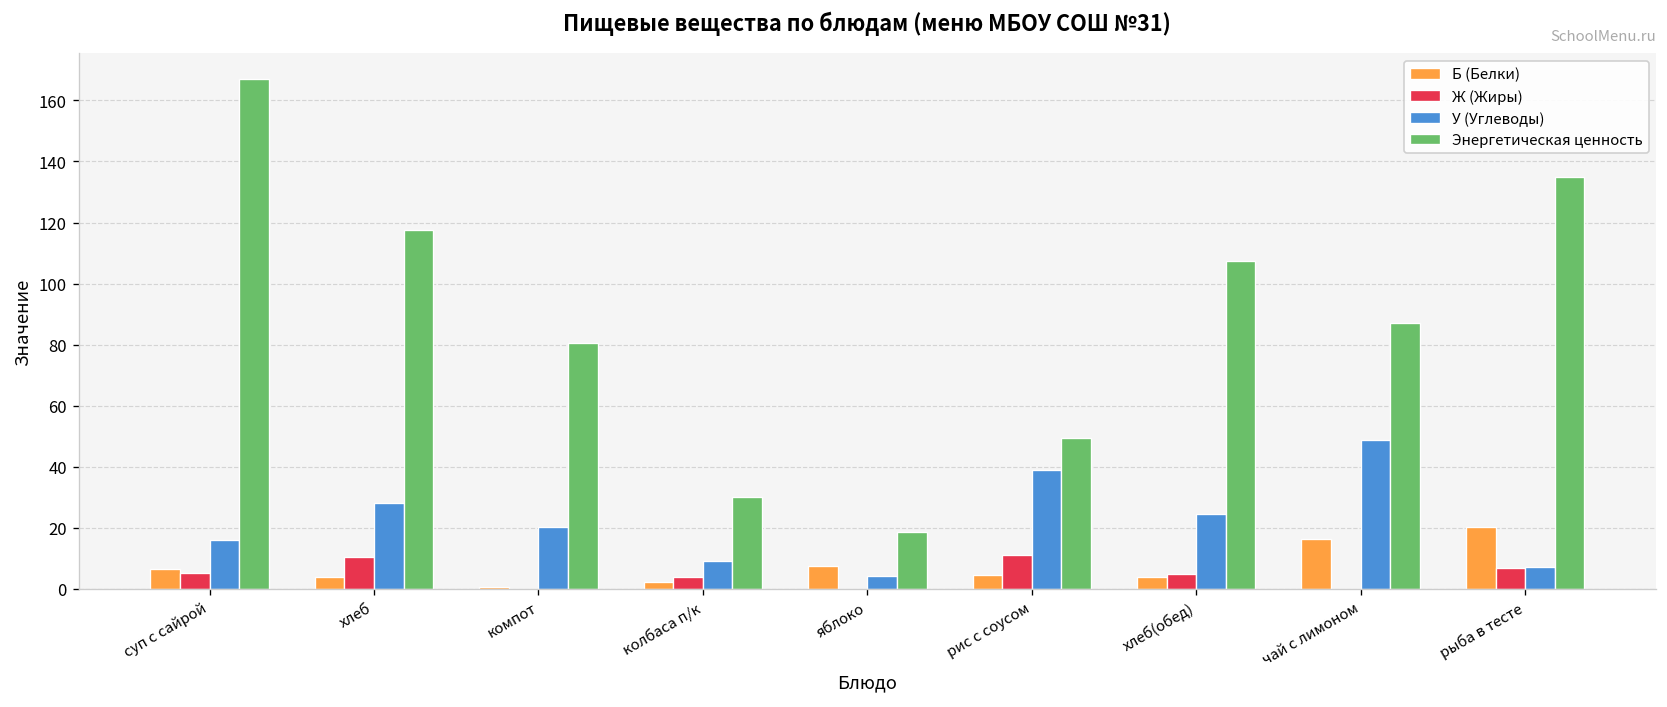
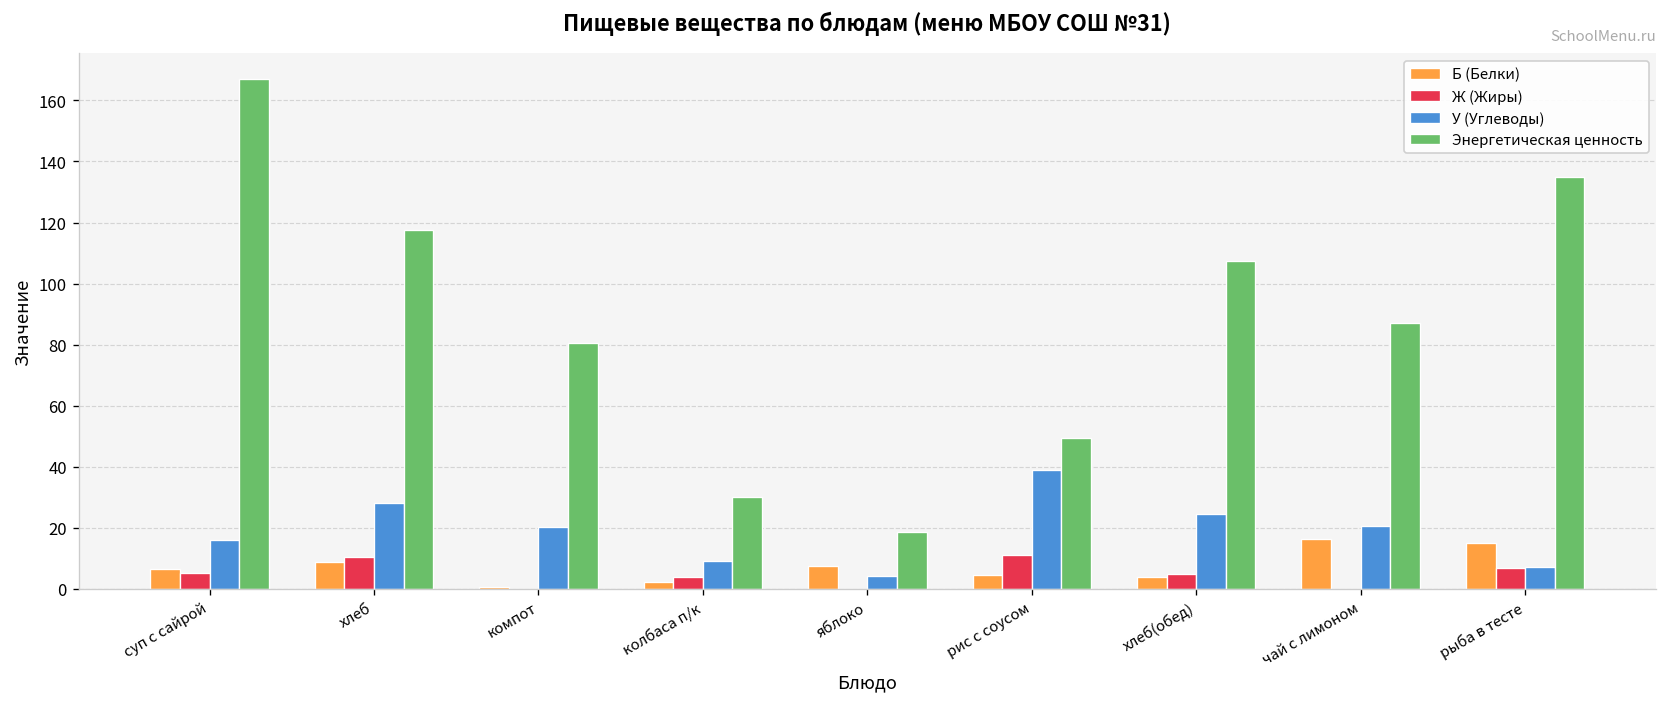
  {
    "Б (Белки)": {
      "суп с сайрой": 6,
-     "хлеб": 4,
+     "хлеб": 9,
      "колбаса п/к": 2,
      "яблоко": 8,
      "рис с соусом": 5,
      "хлеб(обед)": 4,
      "чай с лимоном": 16,
-     "рыба в тесте": 20
+     "рыба в тесте": 15
    },
    "Ж (Жиры)": {
      "суп с сайрой": 5,
      "хлеб": 10,
      "компот": 0,
      "колбаса п/к": 4,
      "рис с соусом": 11,
      "хлеб(обед)": 5,
      "рыба в тесте": 7
    },
    "У (Углеводы)": {
      "суп с сайрой": 16,
      "хлеб": 28,
      "компот": 20,
      "колбаса п/к": 9,
      "яблоко": 4,
      "рис с соусом": 39,
      "хлеб(обед)": 25,
-     "чай с лимоном": 49,
+     "чай с лимоном": 21,
      "рыба в тесте": 7
    },
    "Энергетическая ценность": {
      "суп с сайрой": 167,
      "хлеб": 118,
      "компот": 81,
      "колбаса п/к": 30,
      "яблоко": 19,
      "рис с соусом": 49,
      "хлеб(обед)": 107,
      "чай с лимоном": 87,
      "рыба в тесте": 135
    }
  }
